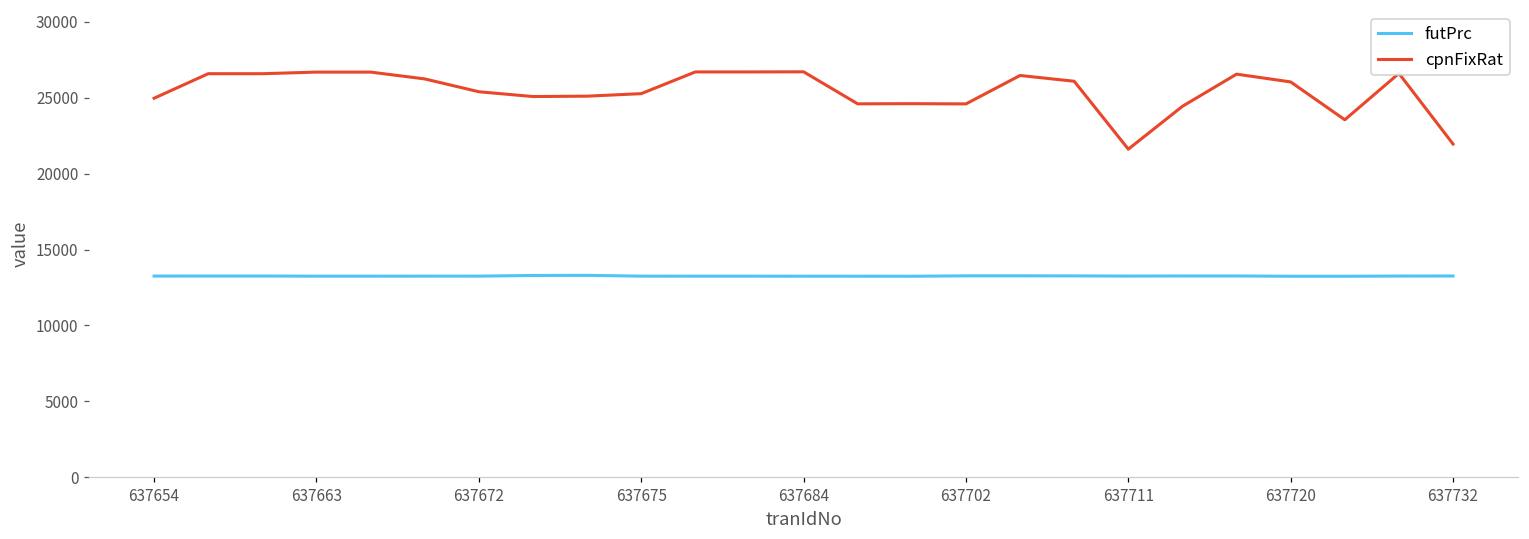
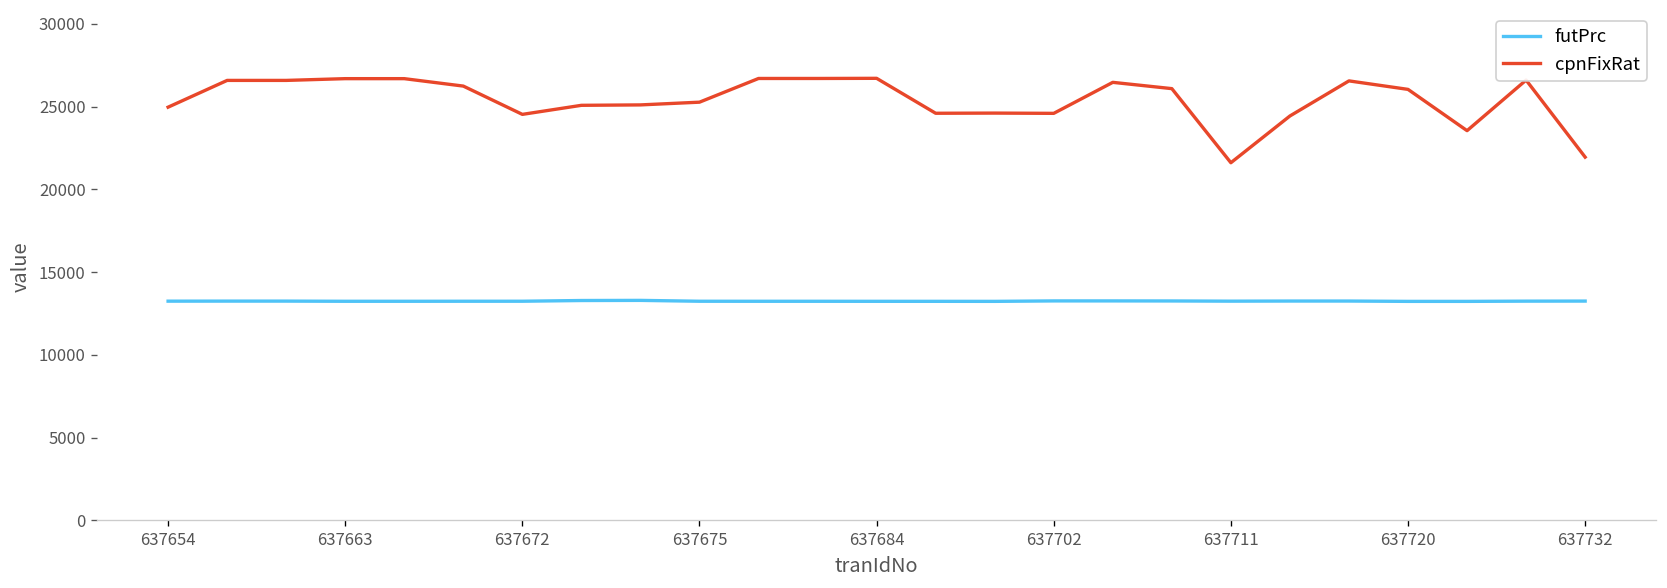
  {
    "futPrc": {
      "637654": 13200,
      "637663": 13200,
      "637672": 13200,
      "637675": 13200,
      "637684": 13200,
      "637702": 13300,
      "637711": 13200,
      "637720": 13200,
      "637732": 13300
    },
    "cpnFixRat": {
      "637654": 25000,
      "637663": 26700,
-     "637672": 25400,
+     "637672": 24500,
      "637675": 25300,
      "637684": 26700,
      "637702": 24600,
      "637711": 21600,
      "637720": 26000,
      "637732": 22000
    }
  }
